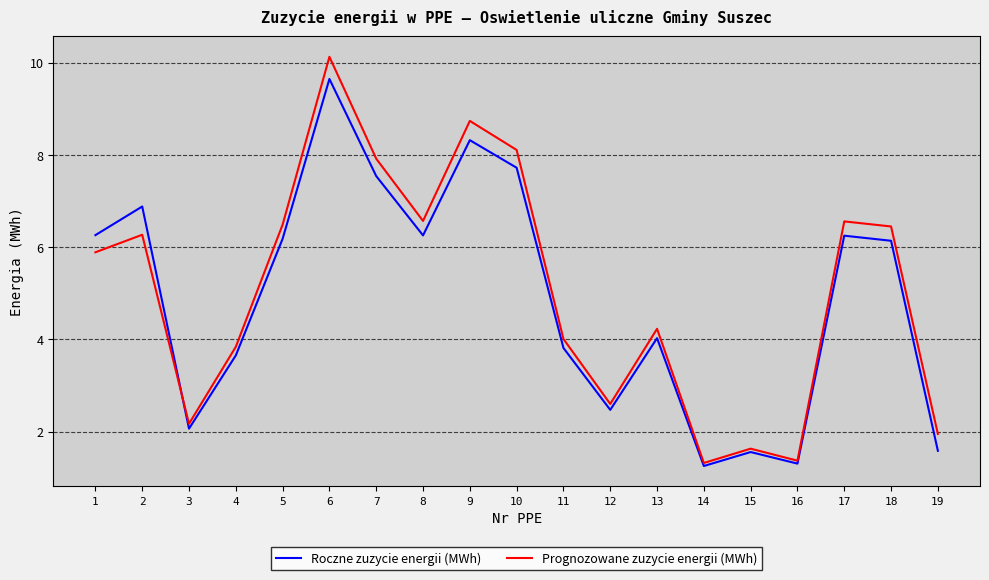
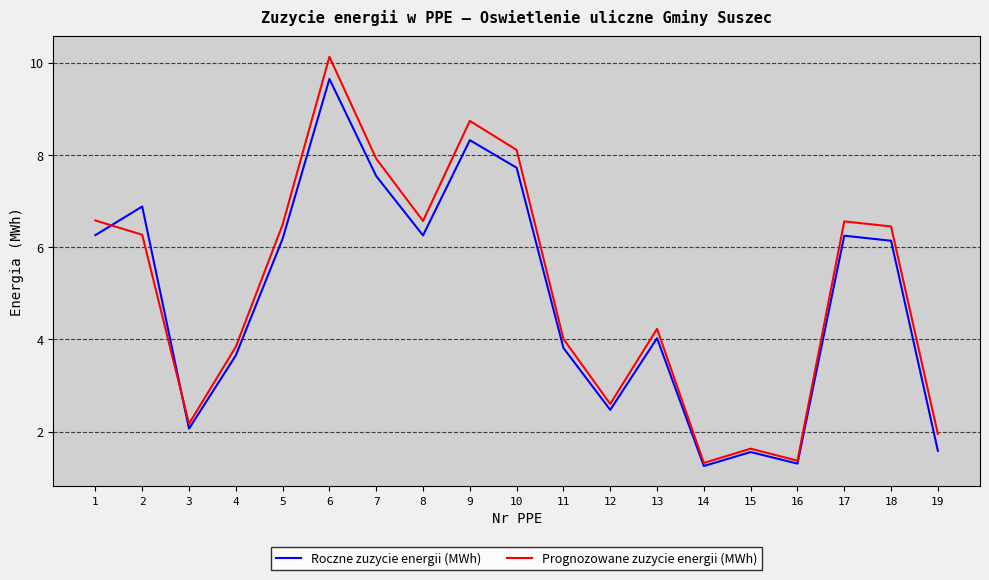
  {
    "Roczne zuzycie energii (MWh)": {
      "1": 6.3,
      "2": 6.9,
      "3": 2.1,
      "4": 3.7,
      "5": 6.2,
      "6": 9.7,
      "7": 7.5,
      "8": 6.3,
      "9": 8.3,
      "10": 7.7,
      "11": 3.8,
      "12": 2.5,
      "13": 4.0,
      "14": 1.3,
      "15": 1.6,
      "16": 1.3,
      "17": 6.3,
      "18": 6.1,
      "19": 1.6
    },
    "Prognozowane zuzycie energii (MWh)": {
-     "1": 5.9,
+     "1": 6.6,
      "2": 6.3,
      "3": 2.2,
      "4": 3.8,
      "5": 6.5,
      "6": 10.1,
      "7": 7.9,
      "8": 6.6,
      "9": 8.7,
      "10": 8.1,
      "11": 4.0,
      "12": 2.6,
      "13": 4.2,
      "14": 1.3,
      "15": 1.6,
      "16": 1.4,
      "17": 6.6,
      "18": 6.5,
      "19": 2.0
    }
  }
